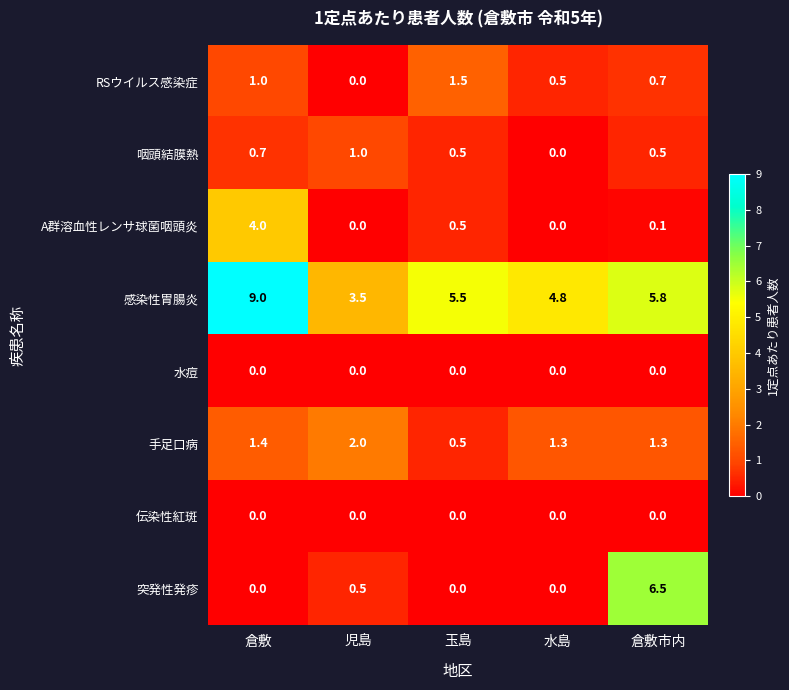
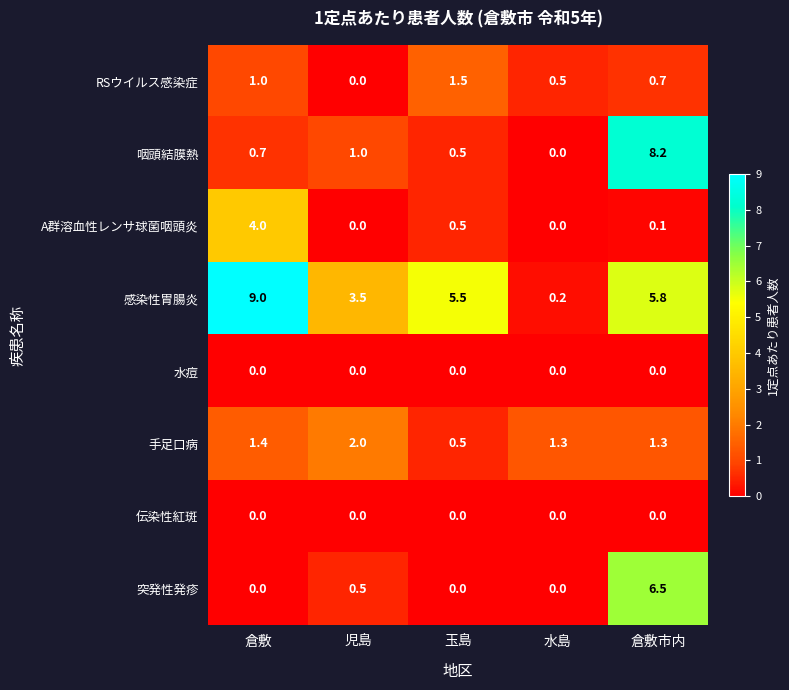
  {
    "RSウイルス感染症": {
      "倉敷": 1.0,
      "児島": 0.0,
      "玉島": 1.5,
      "水島": 0.5,
      "倉敷市内": 0.7
    },
    "咽頭結膜熱": {
      "倉敷": 0.7,
      "児島": 1.0,
      "玉島": 0.5,
      "水島": 0.0,
-     "倉敷市内": 0.5
+     "倉敷市内": 8.2
    },
    "A群溶血性レンサ球菌咽頭炎": {
      "倉敷": 4.0,
      "児島": 0.0,
      "玉島": 0.5,
      "水島": 0.0,
      "倉敷市内": 0.1
    },
    "感染性胃腸炎": {
      "倉敷": 9.0,
      "児島": 3.5,
      "玉島": 5.5,
-     "水島": 4.8,
+     "水島": 0.2,
      "倉敷市内": 5.8
    },
    "水痘": {
      "倉敷": 0.0,
      "児島": 0.0,
      "玉島": 0.0,
      "水島": 0.0,
      "倉敷市内": 0.0
    },
    "手足口病": {
      "倉敷": 1.4,
      "児島": 2.0,
      "玉島": 0.5,
      "水島": 1.3,
      "倉敷市内": 1.3
    },
    "伝染性紅斑": {
      "倉敷": 0.0,
      "児島": 0.0,
      "玉島": 0.0,
      "水島": 0.0,
      "倉敷市内": 0.0
    },
    "突発性発疹": {
      "倉敷": 0.0,
      "児島": 0.5,
      "玉島": 0.0,
      "水島": 0.0,
      "倉敷市内": 6.5
    }
  }
